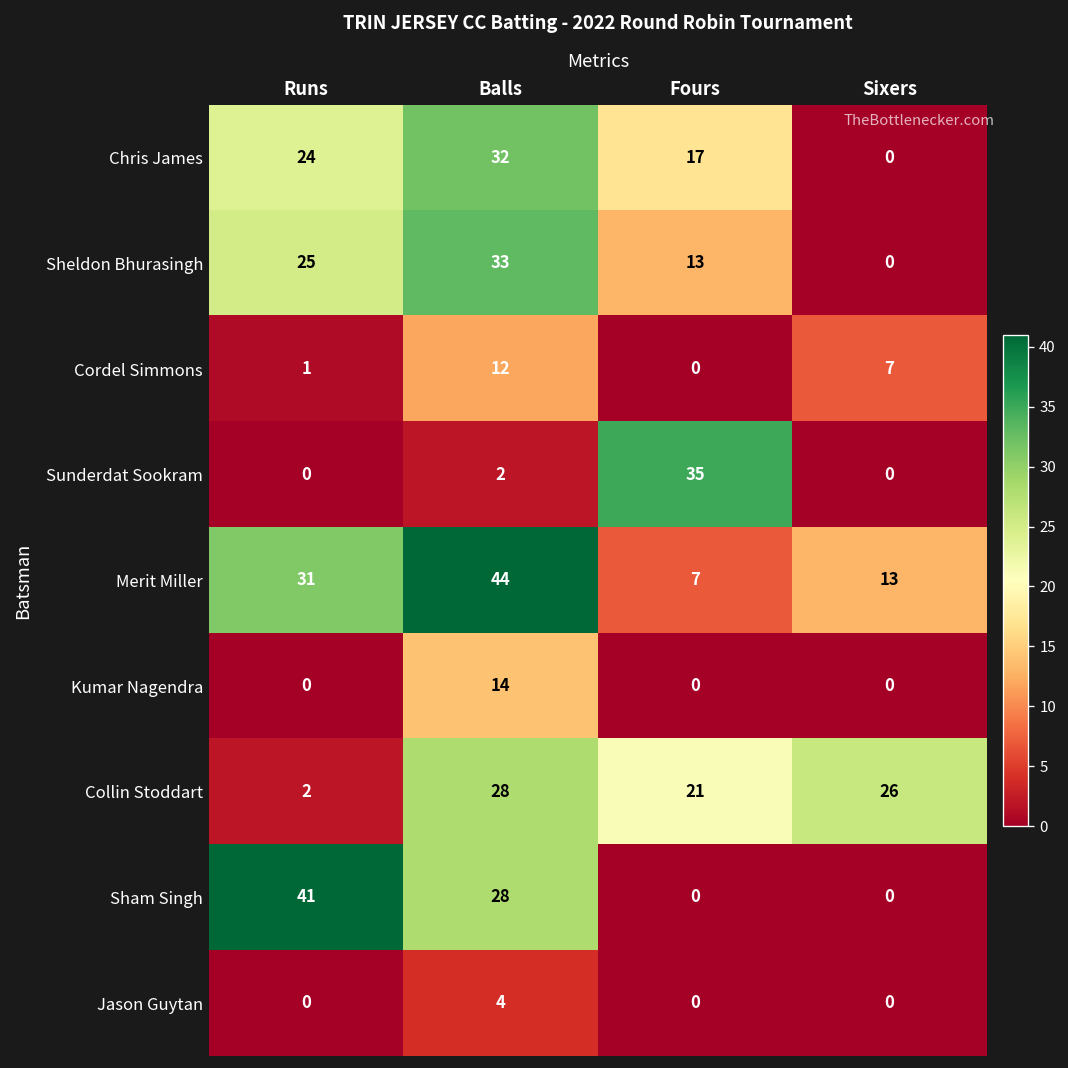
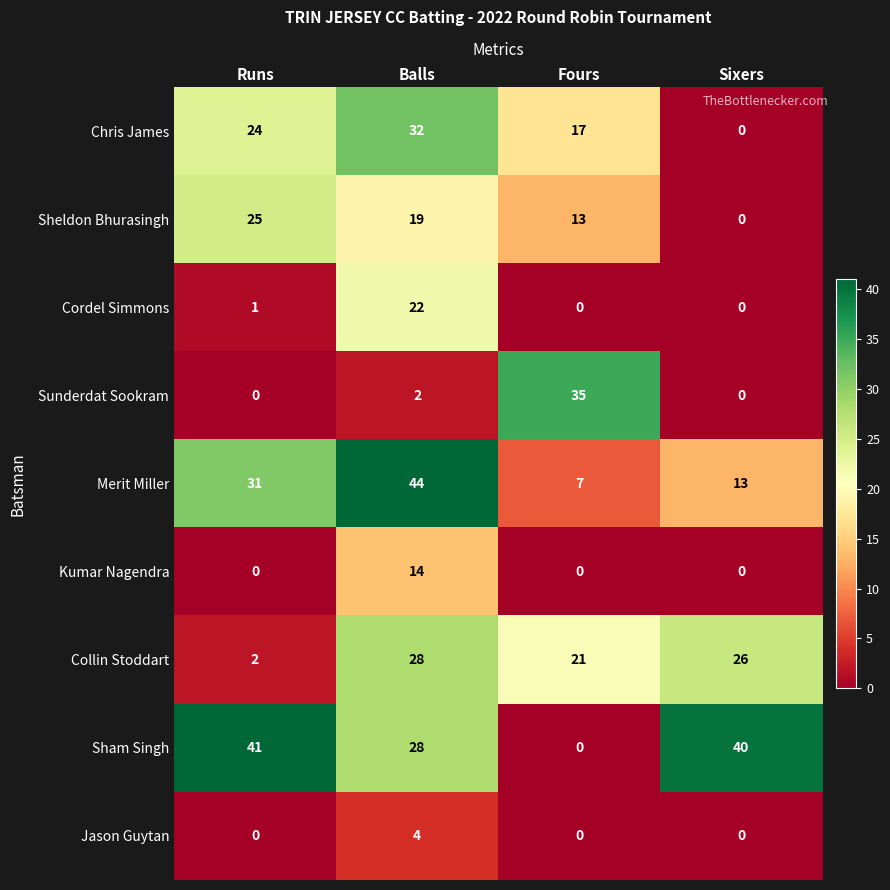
  {
    "Chris James": {
      "Runs": 24,
      "Balls": 32,
      "Fours": 17
    },
    "Sheldon Bhurasingh": {
      "Runs": 25,
-     "Balls": 33,
+     "Balls": 19,
      "Fours": 13,
      "Sixers": 0
    },
    "Cordel Simmons": {
      "Runs": 1,
-     "Balls": 12,
+     "Balls": 22,
      "Fours": 0,
-     "Sixers": 7
+     "Sixers": 0
    },
    "Sunderdat Sookram": {
      "Runs": 0,
      "Balls": 2,
      "Fours": 35,
      "Sixers": 0
    },
    "Merit Miller": {
      "Runs": 31,
      "Balls": 44,
      "Fours": 7,
      "Sixers": 13
    },
    "Kumar Nagendra": {
      "Runs": 0,
      "Balls": 14,
      "Fours": 0,
      "Sixers": 0
    },
    "Collin Stoddart": {
      "Runs": 2,
      "Balls": 28,
      "Fours": 21,
      "Sixers": 26
    },
    "Sham Singh": {
      "Runs": 41,
      "Balls": 28,
      "Fours": 0,
-     "Sixers": 0
+     "Sixers": 40
    },
    "Jason Guytan": {
      "Runs": 0,
      "Balls": 4,
      "Fours": 0,
      "Sixers": 0
    }
  }
